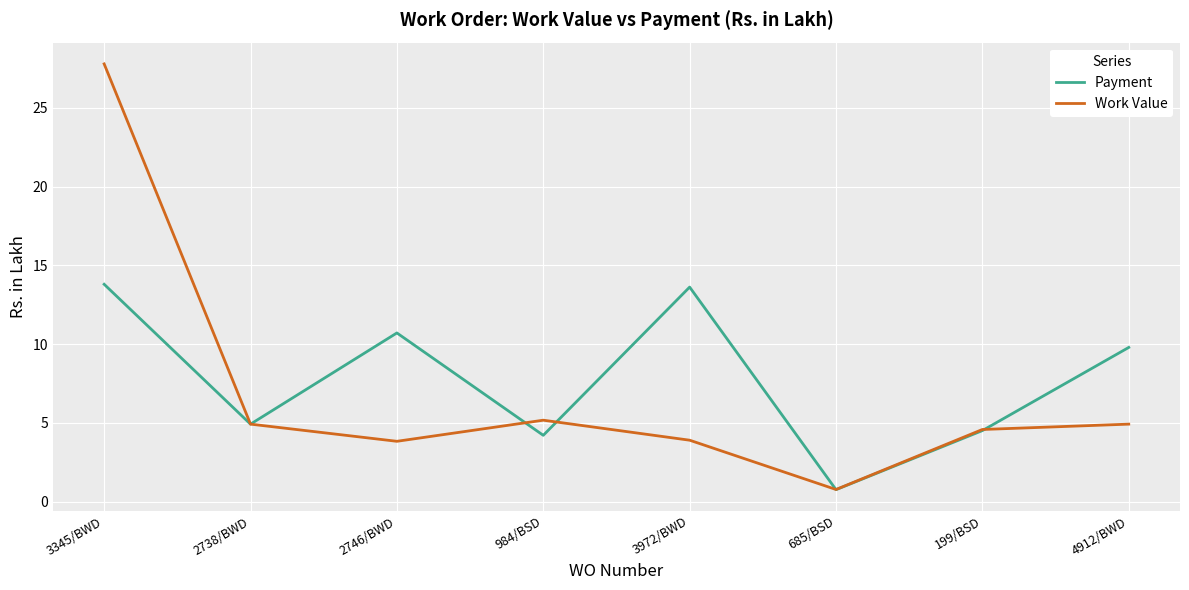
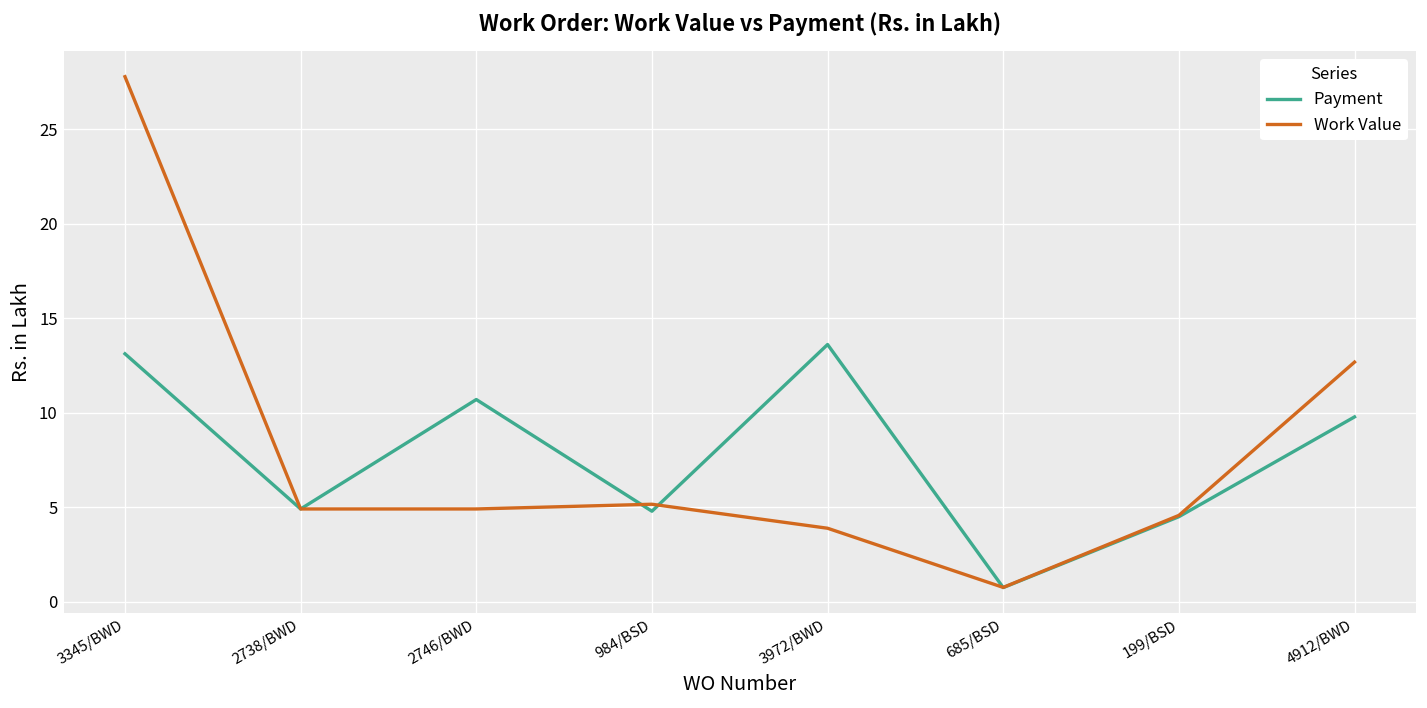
  {
    "Payment": {
-     "3345/BWD": 13.8,
+     "3345/BWD": 13.1,
      "2746/BWD": 10.7,
-     "984/BSD": 4.2,
+     "984/BSD": 4.8,
      "3972/BWD": 13.6,
      "4912/BWD": 9.8
    },
    "Work Value": {
      "3345/BWD": 27.8,
-     "2746/BWD": 3.8,
+     "2746/BWD": 4.9,
      "984/BSD": 5.2,
      "3972/BWD": 3.9,
-     "4912/BWD": 4.9
+     "4912/BWD": 12.7
    }
  }
